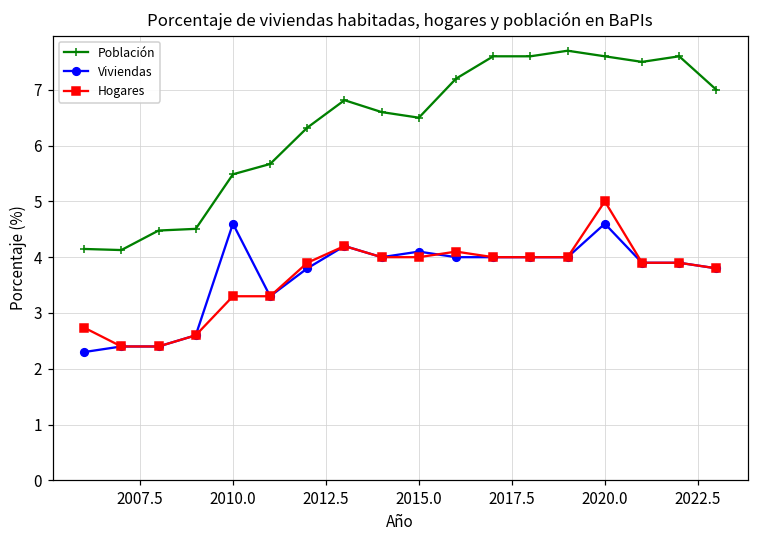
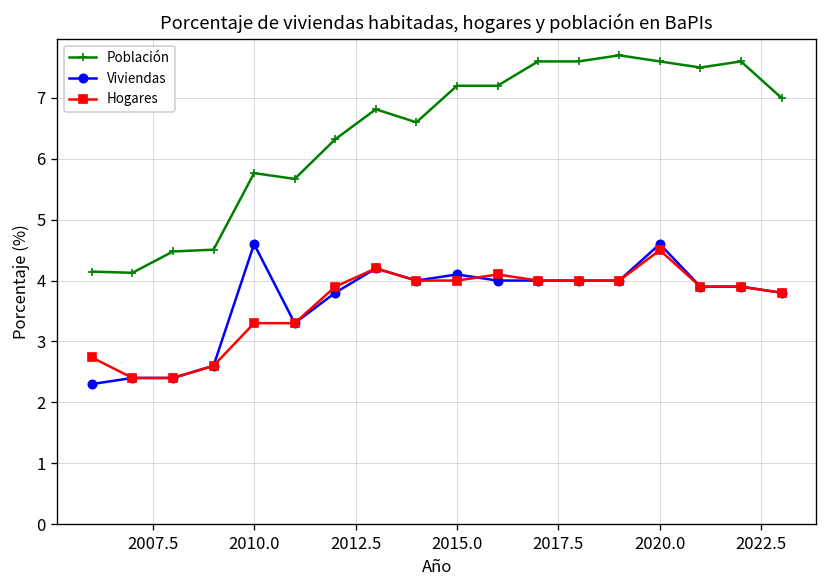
  {
    "Población": {
-     "2010.0": 5.5,
-     "2015.0": 6.5,
+     "2010.0": 5.8,
+     "2015.0": 7.2,
      "2020.0": 7.6
    },
    "Viviendas": {
      "2010.0": 4.6,
      "2015.0": 4.1,
      "2020.0": 4.6
    },
    "Hogares": {
      "2010.0": 3.3,
      "2015.0": 4.0,
-     "2020.0": 5.0
+     "2020.0": 4.5
    }
  }
